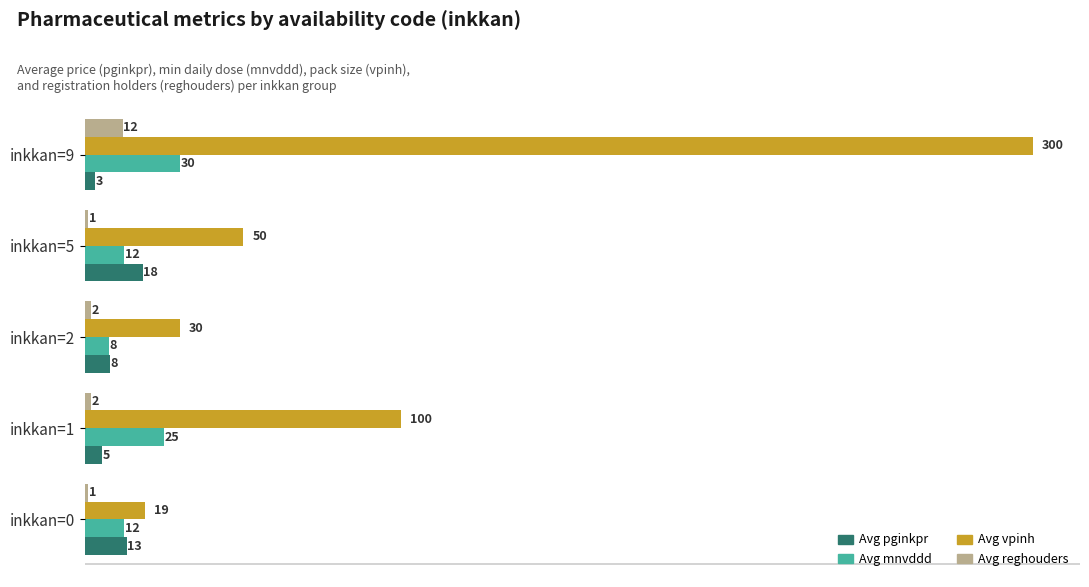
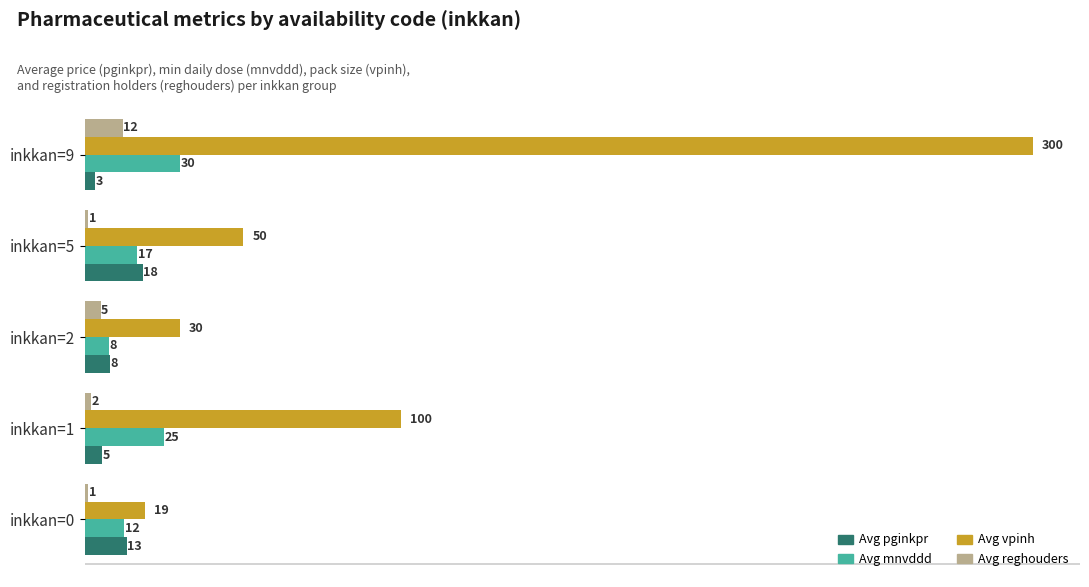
  {
    "Avg pginkpr": {
      "inkkan=9": 3,
      "inkkan=5": 18,
      "inkkan=2": 8,
      "inkkan=1": 5,
      "inkkan=0": 13
    },
    "Avg mnvddd": {
      "inkkan=9": 30,
-     "inkkan=5": 12,
+     "inkkan=5": 17,
      "inkkan=2": 8,
      "inkkan=1": 25,
      "inkkan=0": 12
    },
    "Avg vpinh": {
      "inkkan=9": 300,
      "inkkan=5": 50,
      "inkkan=2": 30,
      "inkkan=1": 100,
      "inkkan=0": 19
    },
    "Avg reghouders": {
      "inkkan=9": 12,
      "inkkan=5": 1,
-     "inkkan=2": 2,
+     "inkkan=2": 5,
      "inkkan=1": 2,
      "inkkan=0": 1
    }
  }
